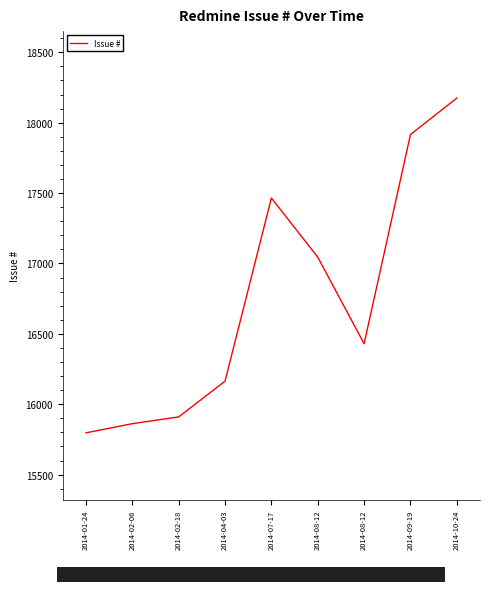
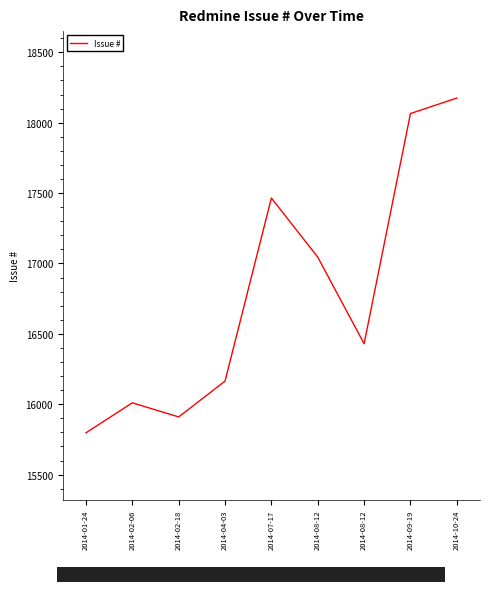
  {
    "2014-01-24": 15800,
-   "2014-02-06": 15860,
+   "2014-02-06": 16010,
    "2014-02-18": 15910,
    "2014-04-03": 16160,
    "2014-07-17": 17470,
-   "2014-09-19": 17920,
+   "2014-09-19": 18070,
    "2014-10-24": 18180
  }
